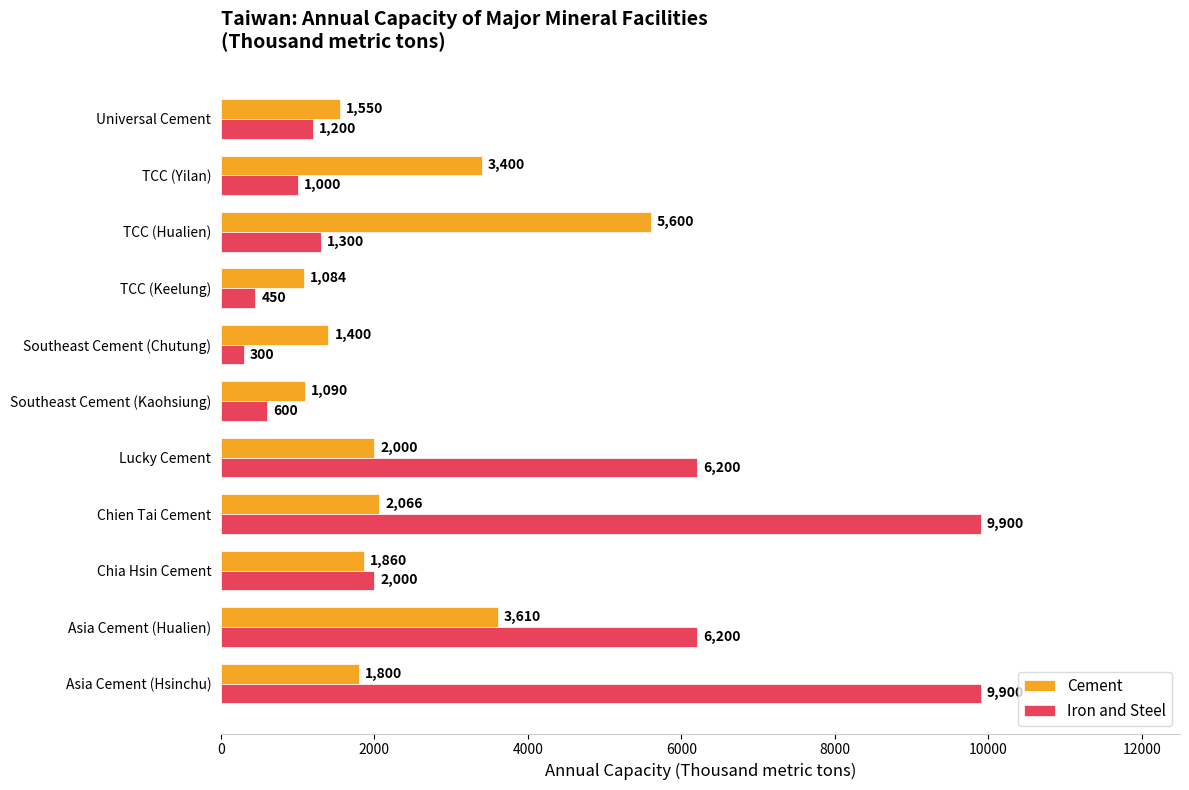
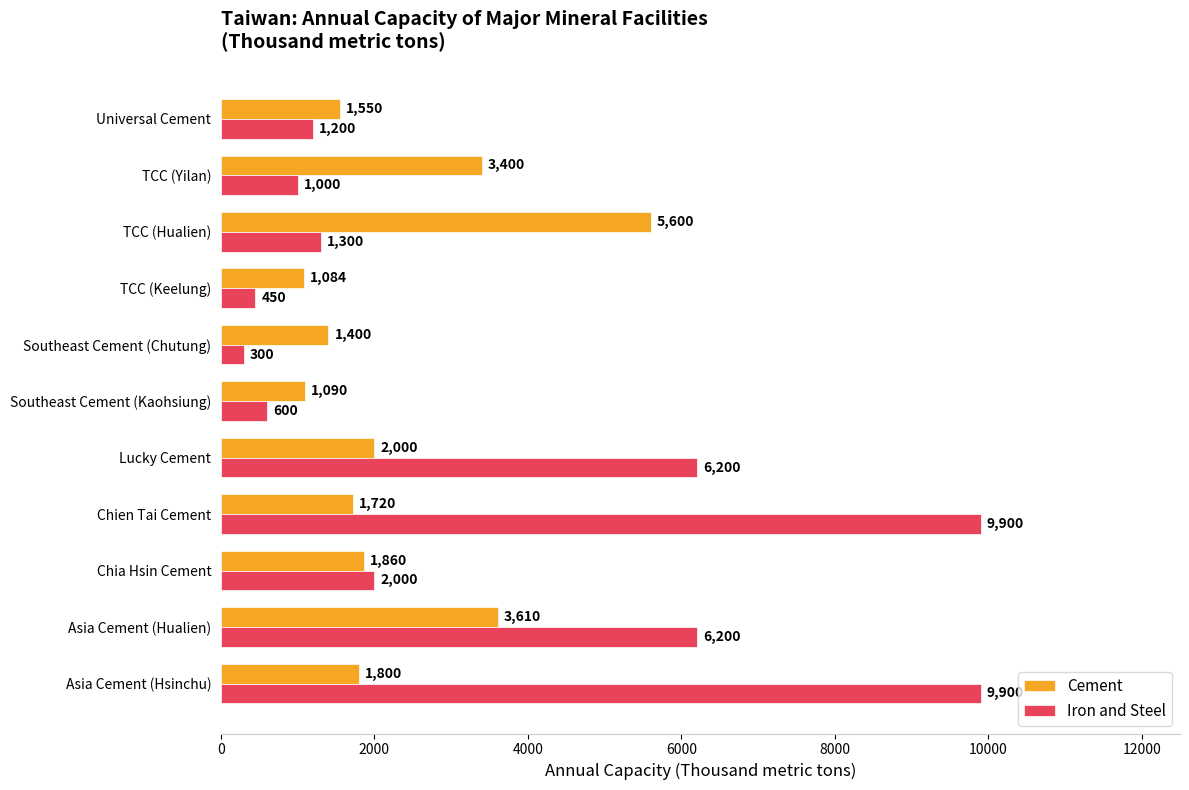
  {
    "Cement": {
      "Universal Cement": "1,550",
      "TCC (Yilan)": "3,400",
      "TCC (Hualien)": "5,600",
      "TCC (Keelung)": "1,084",
      "Southeast Cement (Chutung)": "1,400",
      "Southeast Cement (Kaohsiung)": "1,090",
      "Lucky Cement": "2,000",
-     "Chien Tai Cement": "2,066",
+     "Chien Tai Cement": "1,720",
      "Chia Hsin Cement": "1,860",
      "Asia Cement (Hualien)": "3,610",
      "Asia Cement (Hsinchu)": "1,800"
    },
    "Iron and Steel": {
      "Universal Cement": "1,200",
      "TCC (Yilan)": "1,000",
      "TCC (Hualien)": "1,300",
      "TCC (Keelung)": "450",
      "Southeast Cement (Chutung)": "300",
      "Southeast Cement (Kaohsiung)": "600",
      "Lucky Cement": "6,200",
      "Chien Tai Cement": "9,900",
      "Chia Hsin Cement": "2,000",
      "Asia Cement (Hualien)": "6,200"
    }
  }
